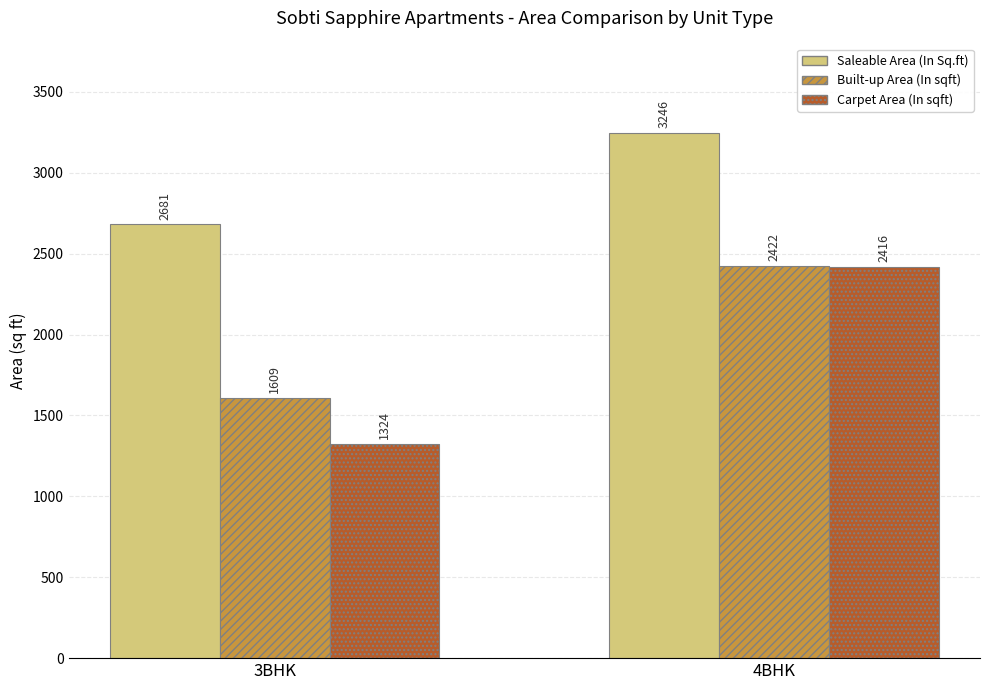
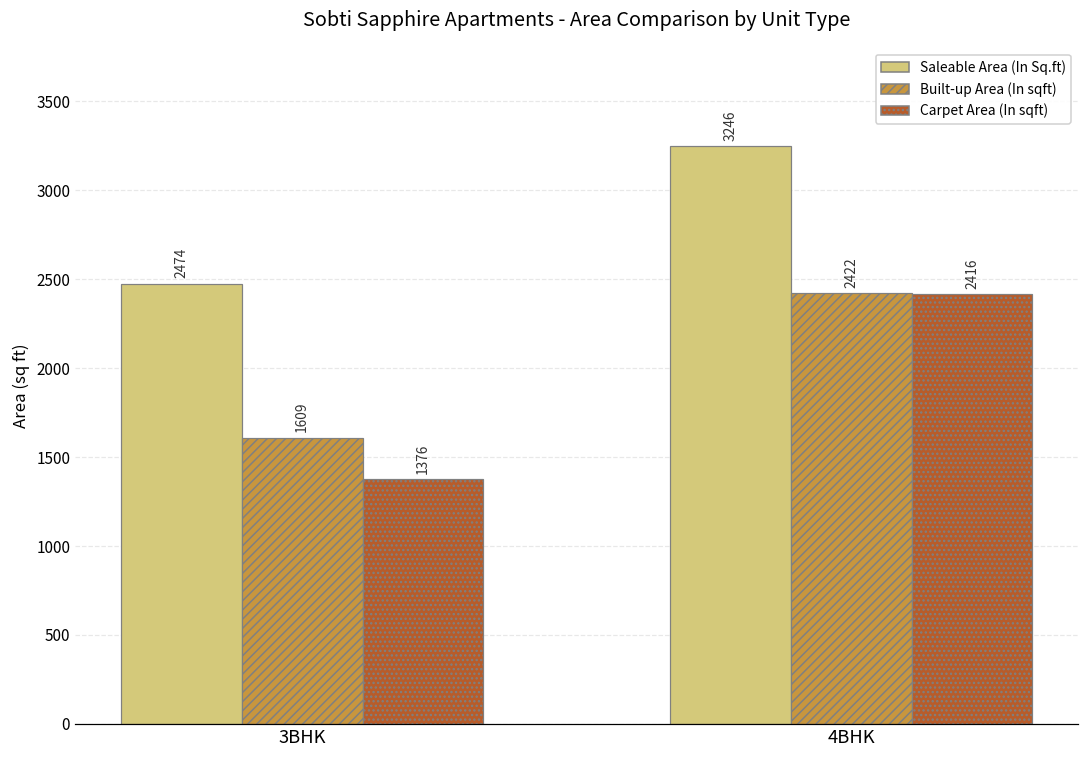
  {
    "Saleable Area (In Sq.ft)": {
-     "3BHK": 2681,
+     "3BHK": 2474,
      "4BHK": 3246
    },
    "Built-up Area (In sqft)": {
      "3BHK": 1609,
      "4BHK": 2422
    },
    "Carpet Area (In sqft)": {
-     "3BHK": 1324,
+     "3BHK": 1376,
      "4BHK": 2416
    }
  }
